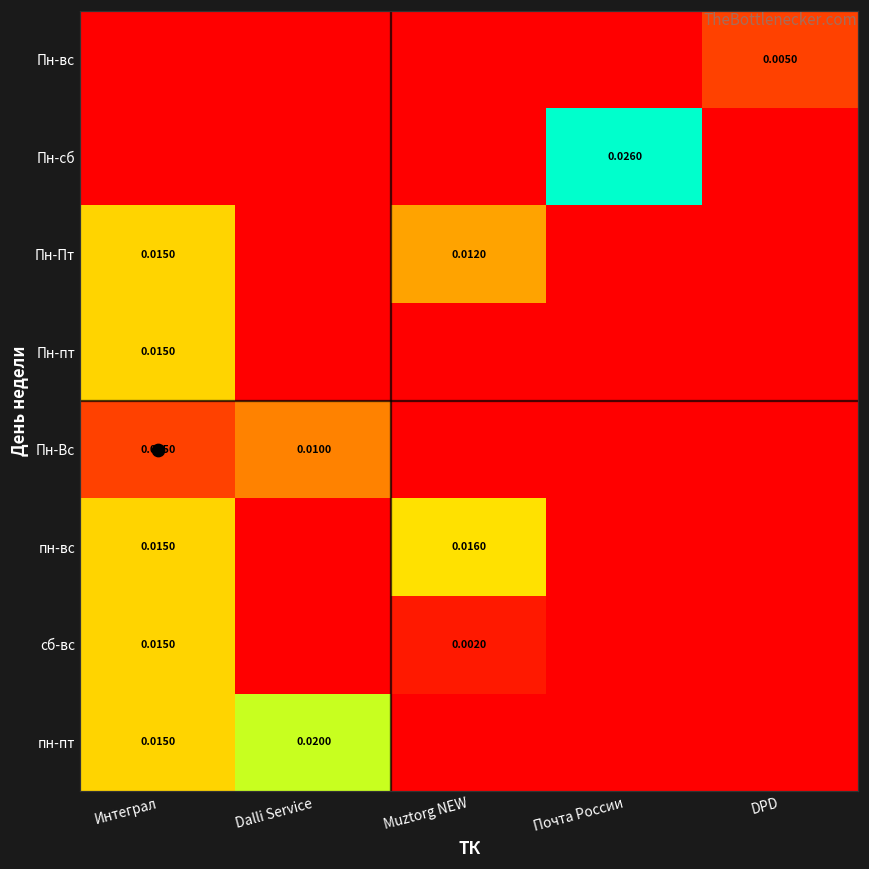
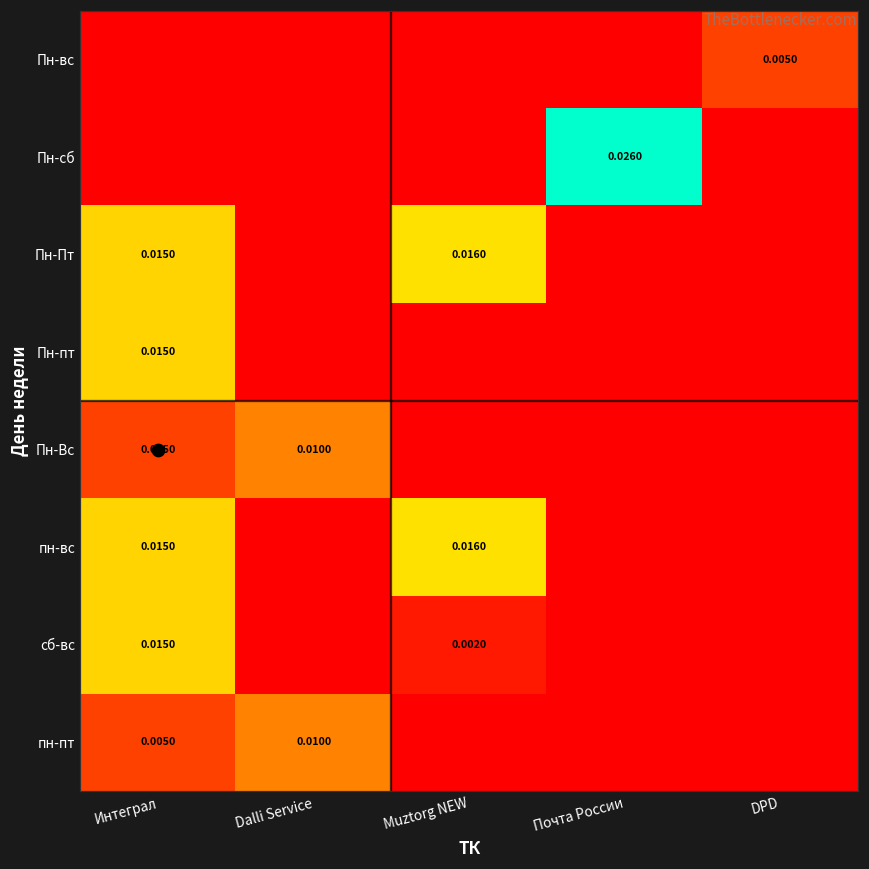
  {
    "Пн-вс": {
      "DPD": 0.0050
    },
    "Пн-сб": {
      "Почта России": 0.0260
    },
    "Пн-Пт": {
      "Интеграл": 0.0150,
-     "Muztorg NEW": 0.0120
+     "Muztorg NEW": 0.0160
    },
    "Пн-пт": {
      "Интеграл": 0.0150
    },
    "Пн-Вс": {
      "Dalli Service": 0.0100
    },
    "пн-вс": {
      "Интеграл": 0.0150,
      "Muztorg NEW": 0.0160
    },
    "сб-вс": {
      "Интеграл": 0.0150,
      "Muztorg NEW": 0.0020
    },
    "пн-пт": {
-     "Интеграл": 0.0150,
-     "Dalli Service": 0.0200
+     "Интеграл": 0.0050,
+     "Dalli Service": 0.0100
    }
  }
